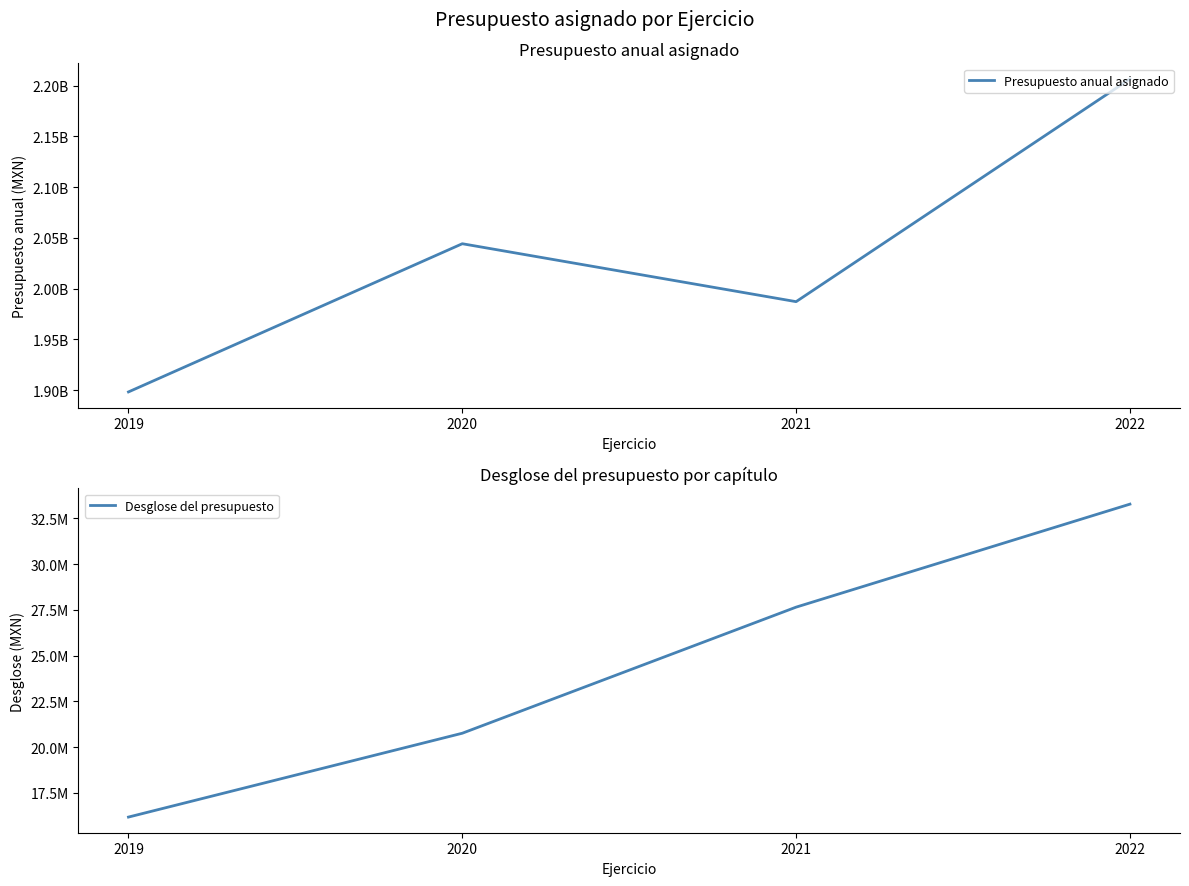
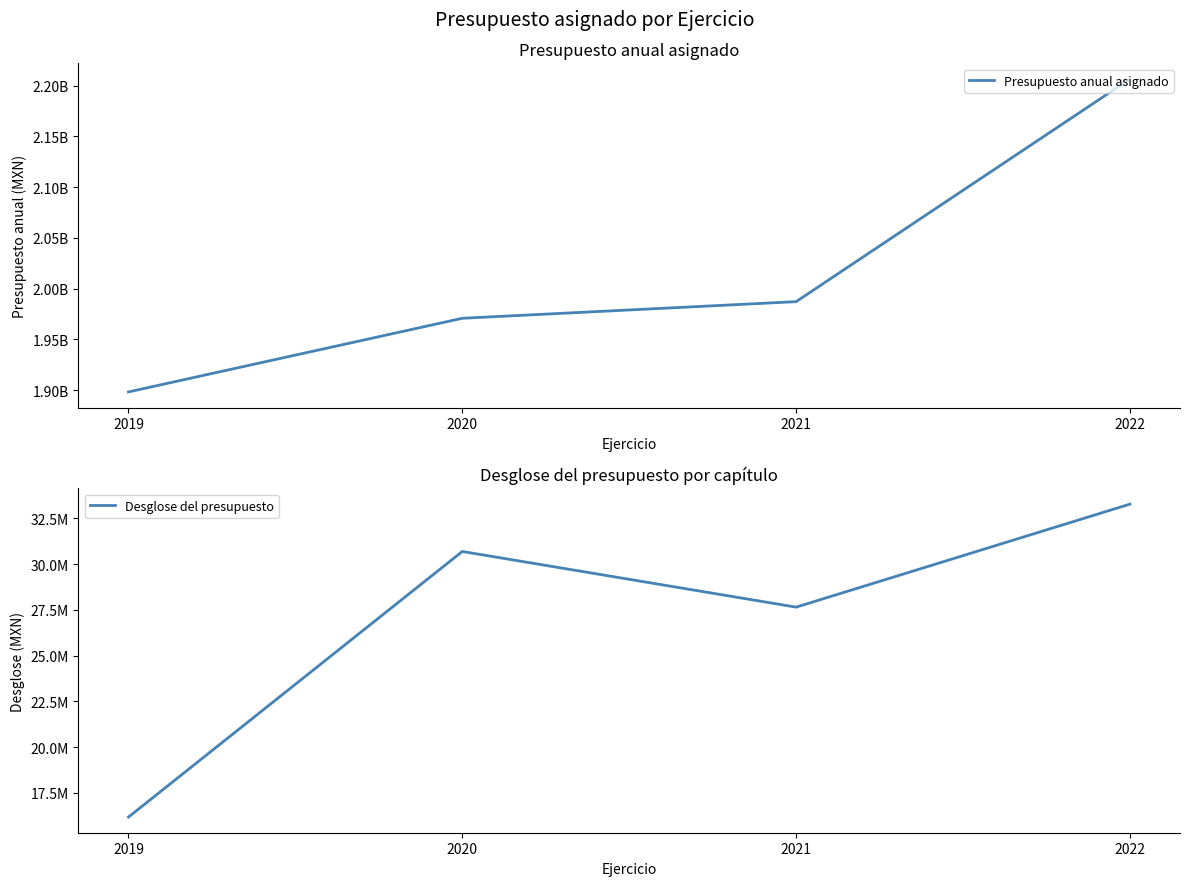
  {
    "Presupuesto anual asignado": {
      "2019": 1898000000,
-     "2020": 2044000000,
+     "2020": 1971000000,
      "2021": 1987000000
    },
    "Desglose del presupuesto por capítulo": {
      "2019": 16200000,
-     "2020": 20800000,
+     "2020": 30700000,
      "2021": 27600000,
      "2022": 33300000
    }
  }
